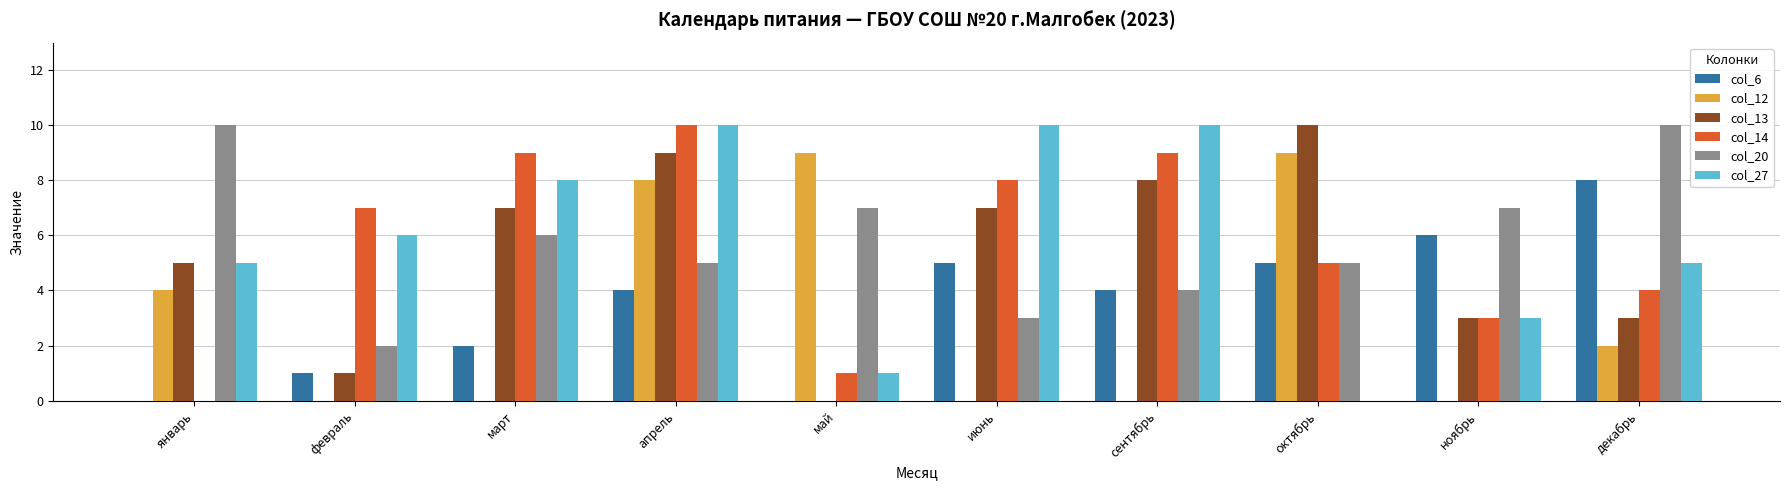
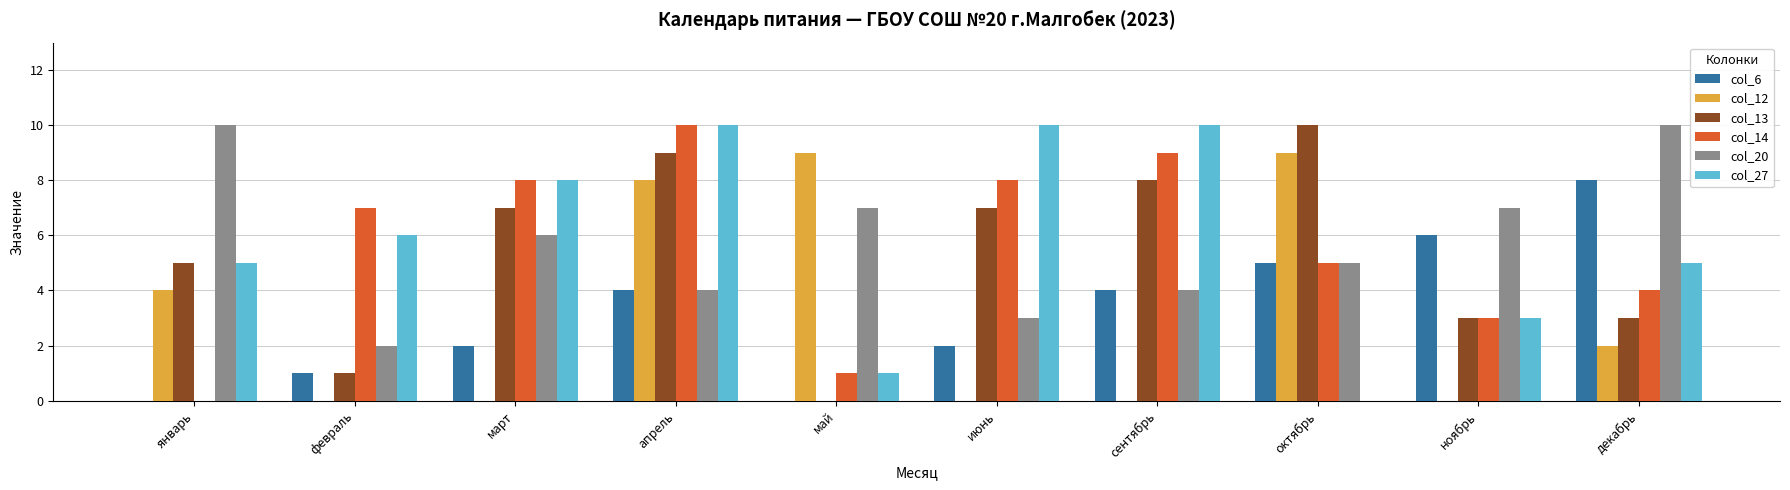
  {
    "col_6": {
      "январь": 0,
      "февраль": 1,
      "март": 2,
      "апрель": 4,
      "май": 0,
-     "июнь": 5,
+     "июнь": 2,
      "сентябрь": 4,
      "октябрь": 5,
      "ноябрь": 6,
      "декабрь": 8
    },
    "col_12": {
      "январь": 4,
      "февраль": 0,
      "март": 0,
      "апрель": 8,
      "май": 9,
      "июнь": 0,
      "сентябрь": 0,
      "октябрь": 9,
      "ноябрь": 0,
      "декабрь": 2
    },
    "col_13": {
      "январь": 5,
      "февраль": 1,
      "март": 7,
      "апрель": 9,
      "май": 0,
      "июнь": 7,
      "сентябрь": 8,
      "октябрь": 10,
      "ноябрь": 3,
      "декабрь": 3
    },
    "col_14": {
      "январь": 0,
      "февраль": 7,
-     "март": 9,
+     "март": 8,
      "апрель": 10,
      "май": 1,
      "июнь": 8,
      "сентябрь": 9,
      "октябрь": 5,
      "ноябрь": 3,
      "декабрь": 4
    },
    "col_20": {
      "январь": 10,
      "февраль": 2,
      "март": 6,
-     "апрель": 5,
+     "апрель": 4,
      "май": 7,
      "июнь": 3,
      "сентябрь": 4,
      "октябрь": 5,
      "ноябрь": 7,
      "декабрь": 10
    },
    "col_27": {
      "январь": 5,
      "февраль": 6,
      "март": 8,
      "апрель": 10,
      "май": 1,
      "июнь": 10,
      "сентябрь": 10,
      "октябрь": 0,
      "ноябрь": 3,
      "декабрь": 5
    }
  }
